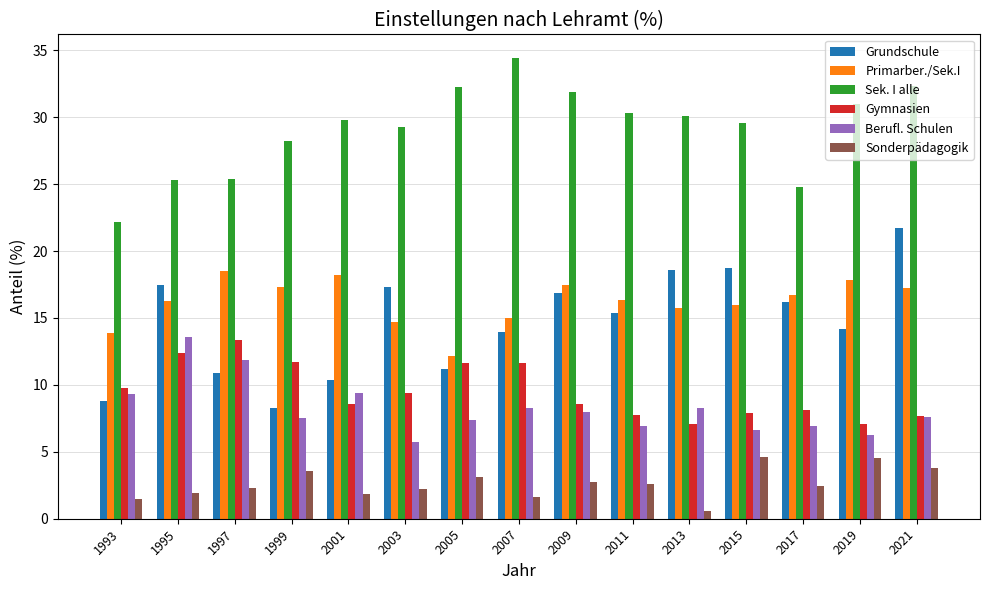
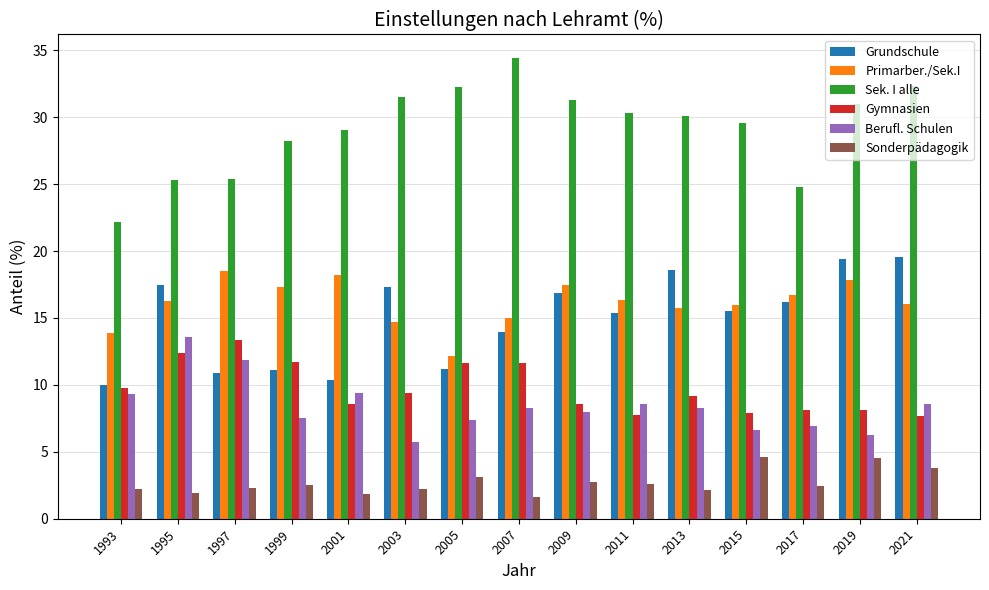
  {
    "Grundschule": {
-     "1993": 8.8,
+     "1993": 10.0,
      "1995": 17.5,
      "1997": 10.9,
-     "1999": 8.3,
+     "1999": 11.1,
      "2001": 10.4,
      "2003": 17.3,
      "2005": 11.2,
      "2007": 14.0,
      "2009": 16.9,
      "2011": 15.3,
      "2013": 18.6,
-     "2015": 18.7,
+     "2015": 15.5,
      "2017": 16.2,
-     "2019": 14.2,
-     "2021": 21.7
+     "2019": 19.4,
+     "2021": 19.6
    },
    "Primarber./Sek.I": {
      "1993": 13.9,
      "1995": 16.2,
      "1997": 18.5,
      "1999": 17.4,
      "2001": 18.2,
      "2003": 14.7,
      "2005": 12.1,
      "2007": 15.0,
      "2009": 17.4,
      "2011": 16.3,
      "2013": 15.8,
      "2015": 16.0,
      "2017": 16.7,
      "2019": 17.8,
-     "2021": 17.2
+     "2021": 16.0
    },
    "Sek. I alle": {
      "1993": 22.2,
      "1995": 25.3,
      "1997": 25.4,
      "1999": 28.3,
-     "2001": 29.8,
-     "2003": 29.3,
+     "2001": 29.1,
+     "2003": 31.5,
      "2005": 32.2,
      "2007": 34.5,
-     "2009": 31.9,
+     "2009": 31.3,
      "2011": 30.3,
      "2013": 30.1,
      "2015": 29.6,
      "2017": 24.8
    },
    "Gymnasien": {
      "1993": 9.7,
      "1995": 12.4,
      "1997": 13.3,
      "1999": 11.7,
      "2001": 8.6,
      "2003": 9.4,
      "2005": 11.6,
      "2007": 11.7,
      "2009": 8.6,
      "2011": 7.7,
-     "2013": 7.1,
+     "2013": 9.2,
      "2015": 7.9,
      "2017": 8.1,
-     "2019": 7.1,
+     "2019": 8.1,
      "2021": 7.7
    },
    "Berufl. Schulen": {
      "1993": 9.3,
      "1995": 13.6,
      "1997": 11.9,
      "1999": 7.6,
      "2001": 9.4,
      "2003": 5.7,
      "2005": 7.3,
      "2007": 8.3,
      "2009": 7.9,
-     "2011": 6.9,
+     "2011": 8.6,
      "2013": 8.3,
      "2015": 6.7,
      "2017": 6.9,
      "2019": 6.3,
-     "2021": 7.6
+     "2021": 8.6
    },
    "Sonderpädagogik": {
-     "1993": 1.5,
+     "1993": 2.3,
      "1995": 1.9,
      "1997": 2.3,
-     "1999": 3.5,
+     "1999": 2.5,
      "2001": 1.8,
      "2003": 2.2,
      "2005": 3.1,
      "2007": 1.6,
      "2009": 2.7,
      "2011": 2.6,
-     "2013": 0.6,
+     "2013": 2.1,
      "2015": 4.6,
      "2017": 2.4,
      "2019": 4.5,
      "2021": 3.8
    }
  }
